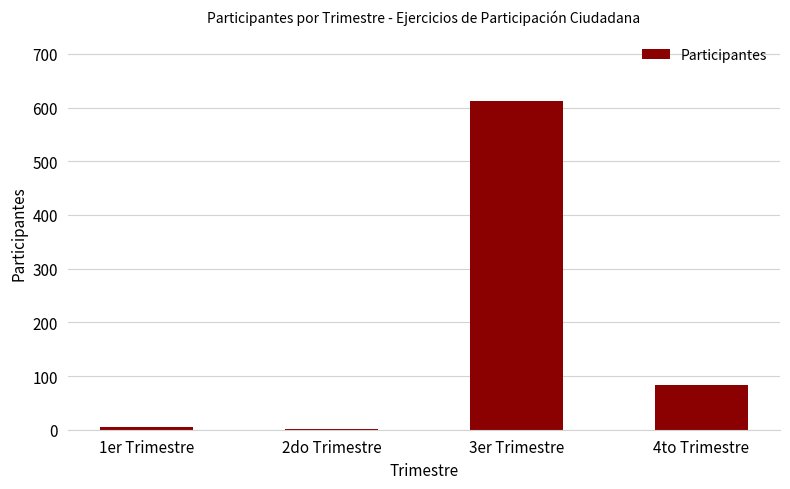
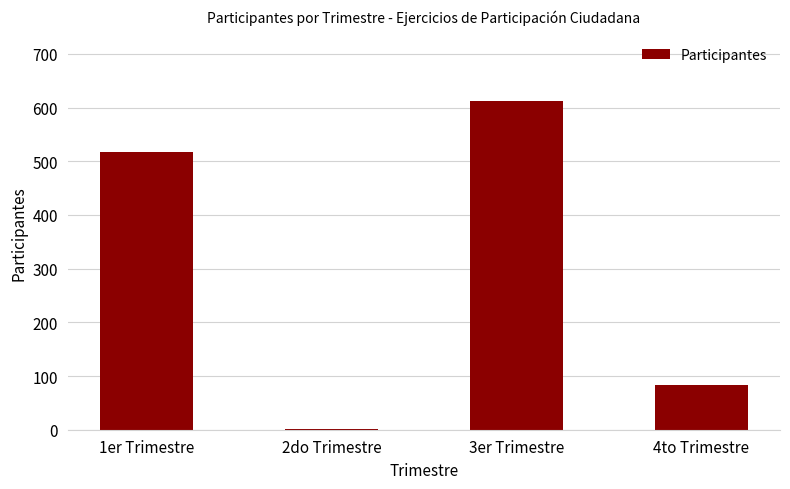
  {
-   "1er Trimestre": 10,
+   "1er Trimestre": 520,
    "3er Trimestre": 610,
    "4to Trimestre": 80
  }
